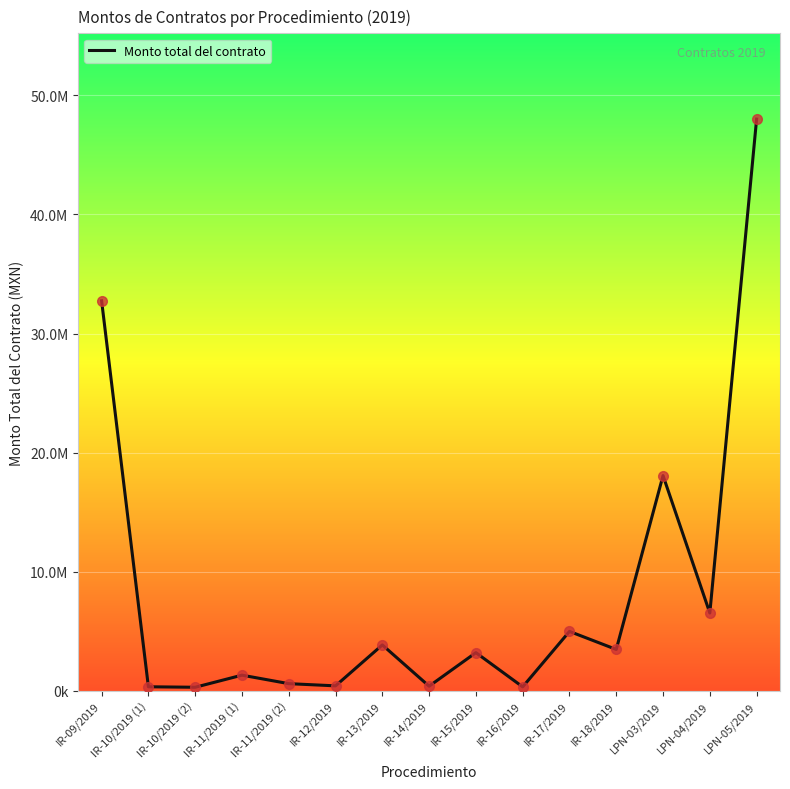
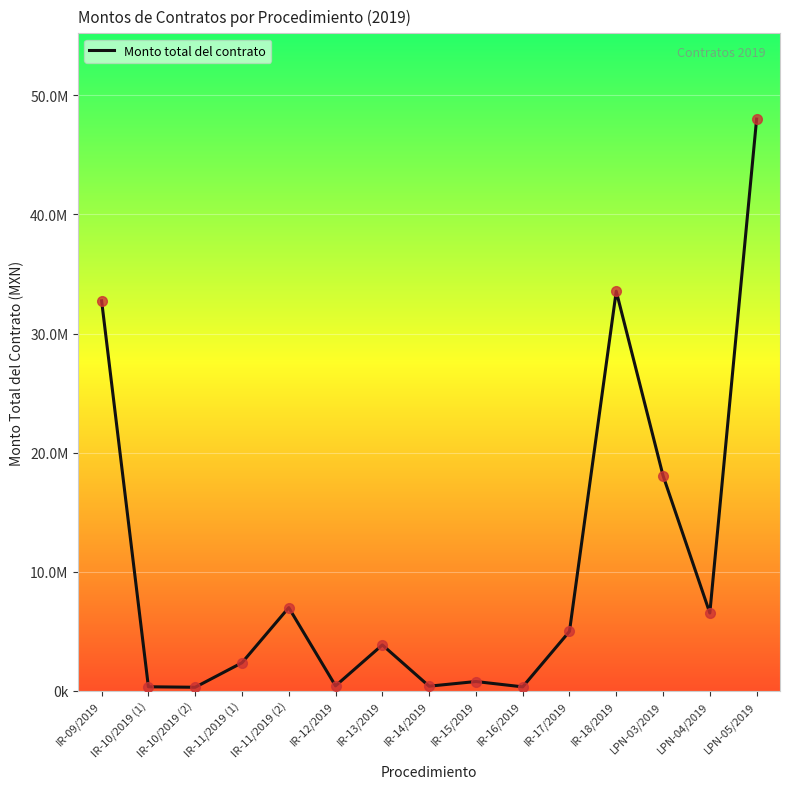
  {
    "IR-09/2019": 32700000,
    "IR-10/2019 (1)": 300000,
    "IR-10/2019 (2)": 300000,
-   "IR-11/2019 (1)": 1300000,
-   "IR-11/2019 (2)": 600000,
+   "IR-11/2019 (1)": 2400000,
+   "IR-11/2019 (2)": 7000000,
    "IR-12/2019": 400000,
    "IR-13/2019": 3900000,
    "IR-14/2019": 400000,
-   "IR-15/2019": 3200000,
+   "IR-15/2019": 800000,
    "IR-16/2019": 300000,
    "IR-17/2019": 5000000,
-   "IR-18/2019": 3500000,
+   "IR-18/2019": 33500000,
    "LPN-03/2019": 18100000,
    "LPN-04/2019": 6500000,
    "LPN-05/2019": 48000000
  }
